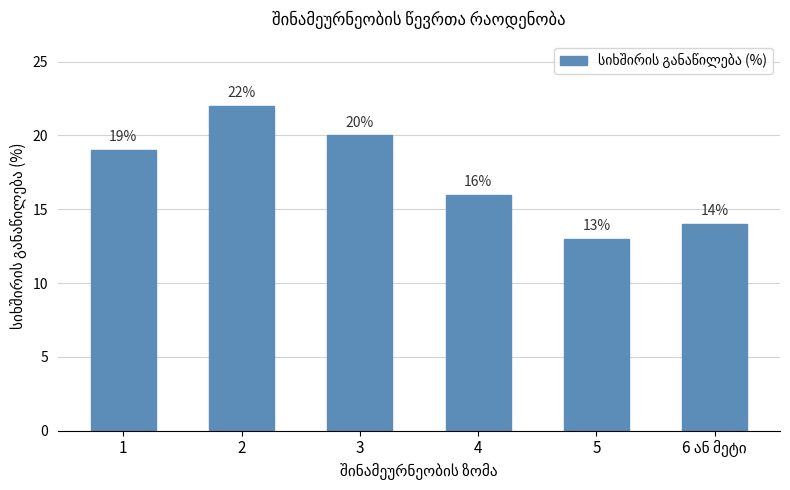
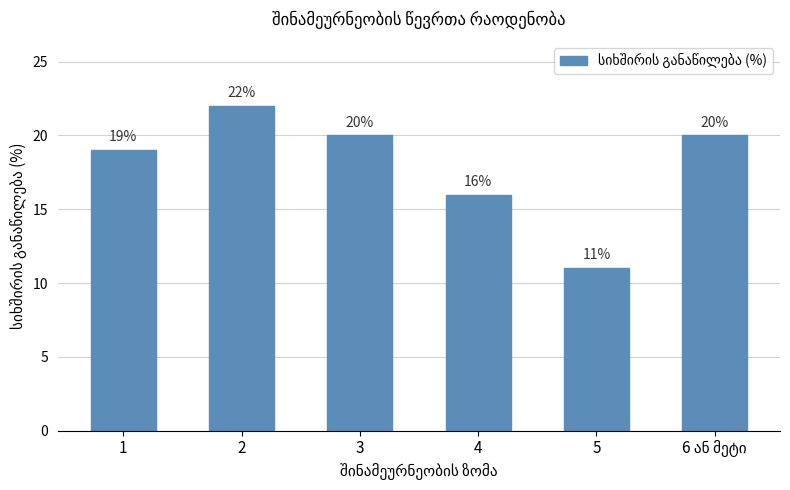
  {
    "1": "19%",
    "2": "22%",
    "3": "20%",
    "4": "16%",
-   "5": "13%",
-   "6 ან მეტი": "14%"
+   "5": "11%",
+   "6 ან მეტი": "20%"
  }
